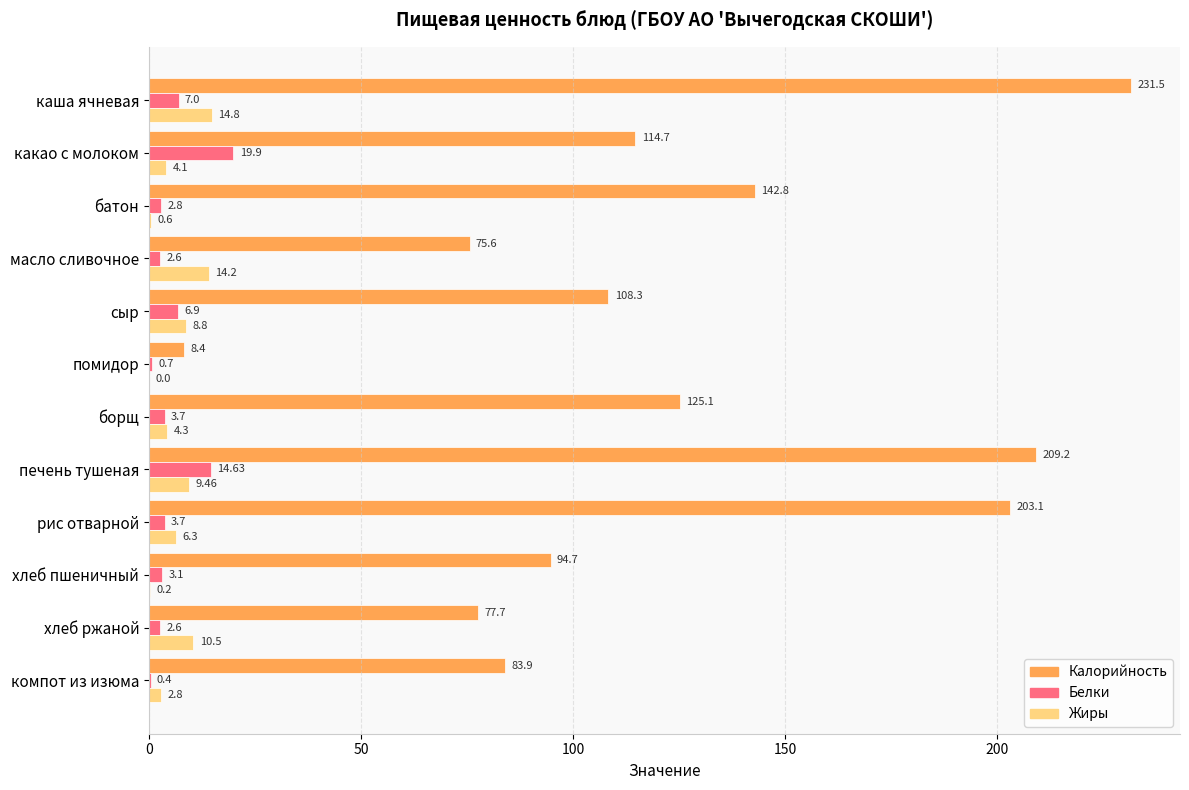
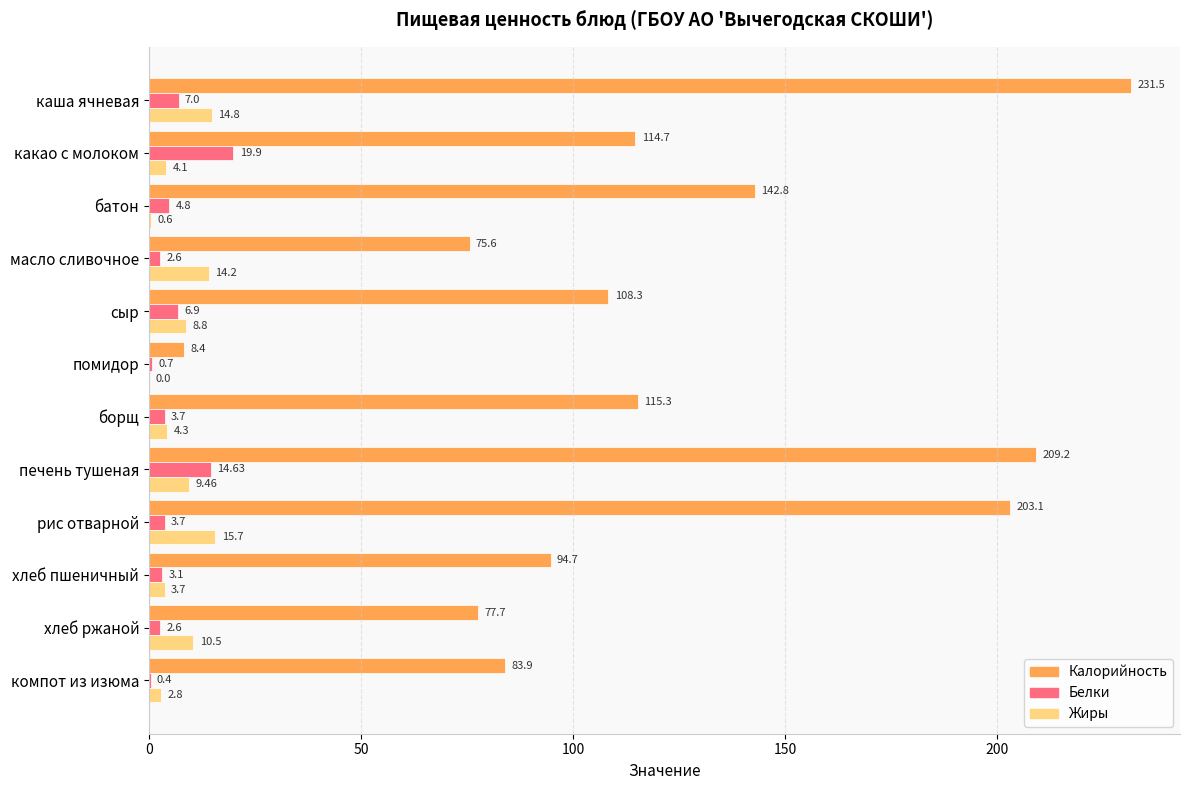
  {
    "Калорийность": {
      "каша ячневая": 231.5,
      "какао с молоком": 114.7,
      "батон": 142.8,
      "масло сливочное": 75.6,
      "сыр": 108.3,
      "помидор": 8.4,
-     "борщ": 125.1,
+     "борщ": 115.3,
      "печень тушеная": 209.2,
      "рис отварной": 203.1,
      "хлеб пшеничный": 94.7,
      "хлеб ржаной": 77.7,
      "компот из изюма": 83.9
    },
    "Белки": {
      "каша ячневая": 7.0,
      "какао с молоком": 19.9,
-     "батон": 2.8,
+     "батон": 4.8,
      "масло сливочное": 2.6,
      "сыр": 6.9,
      "помидор": 0.7,
      "борщ": 3.7,
      "печень тушеная": 14.63,
      "рис отварной": 3.7,
      "хлеб пшеничный": 3.1,
      "хлеб ржаной": 2.6,
      "компот из изюма": 0.4
    },
    "Жиры": {
      "каша ячневая": 14.8,
      "какао с молоком": 4.1,
      "батон": 0.6,
      "масло сливочное": 14.2,
      "сыр": 8.8,
      "помидор": 0.0,
      "борщ": 4.3,
      "печень тушеная": 9.46,
-     "рис отварной": 6.3,
-     "хлеб пшеничный": 0.2,
+     "рис отварной": 15.7,
+     "хлеб пшеничный": 3.7,
      "хлеб ржаной": 10.5,
      "компот из изюма": 2.8
    }
  }
